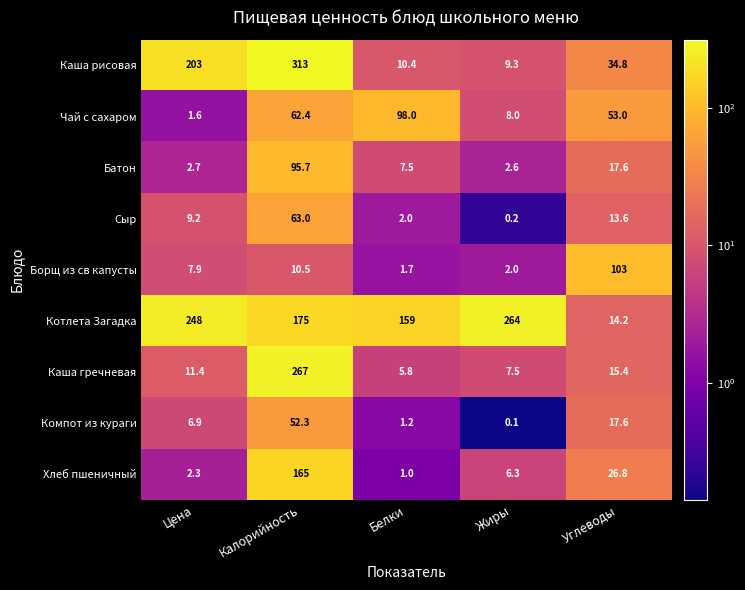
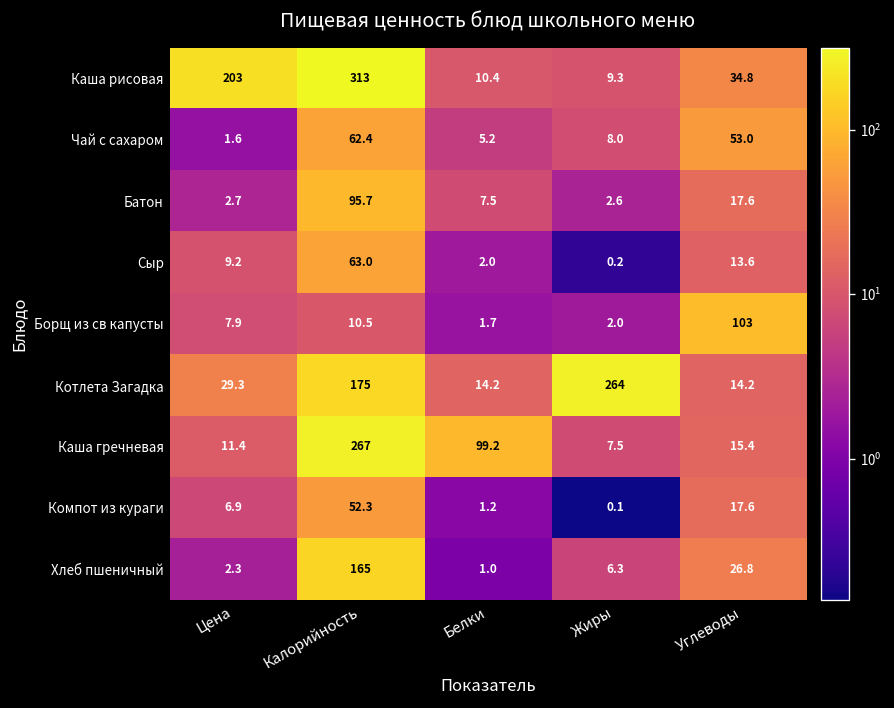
  {
    "Каша рисовая": {
      "Цена": 203,
      "Калорийность": 313,
      "Белки": 10.4,
      "Жиры": 9.3,
      "Углеводы": 34.8
    },
    "Чай с сахаром": {
      "Цена": 1.6,
      "Калорийность": 62.4,
-     "Белки": 98.0,
+     "Белки": 5.2,
      "Жиры": 8.0,
      "Углеводы": 53.0
    },
    "Батон": {
      "Цена": 2.7,
      "Калорийность": 95.7,
      "Белки": 7.5,
      "Жиры": 2.6,
      "Углеводы": 17.6
    },
    "Сыр": {
      "Цена": 9.2,
      "Калорийность": 63.0,
      "Белки": 2.0,
      "Жиры": 0.2,
      "Углеводы": 13.6
    },
    "Борщ из св капусты": {
      "Цена": 7.9,
      "Калорийность": 10.5,
      "Белки": 1.7,
      "Жиры": 2.0,
      "Углеводы": 103
    },
    "Котлета Загадка": {
-     "Цена": 248,
+     "Цена": 29.3,
      "Калорийность": 175,
-     "Белки": 159,
+     "Белки": 14.2,
      "Жиры": 264,
      "Углеводы": 14.2
    },
    "Каша гречневая": {
      "Цена": 11.4,
      "Калорийность": 267,
-     "Белки": 5.8,
+     "Белки": 99.2,
      "Жиры": 7.5,
      "Углеводы": 15.4
    },
    "Компот из кураги": {
      "Цена": 6.9,
      "Калорийность": 52.3,
      "Белки": 1.2,
      "Жиры": 0.1,
      "Углеводы": 17.6
    },
    "Хлеб пшеничный": {
      "Цена": 2.3,
      "Калорийность": 165,
      "Белки": 1.0,
      "Жиры": 6.3,
      "Углеводы": 26.8
    }
  }
